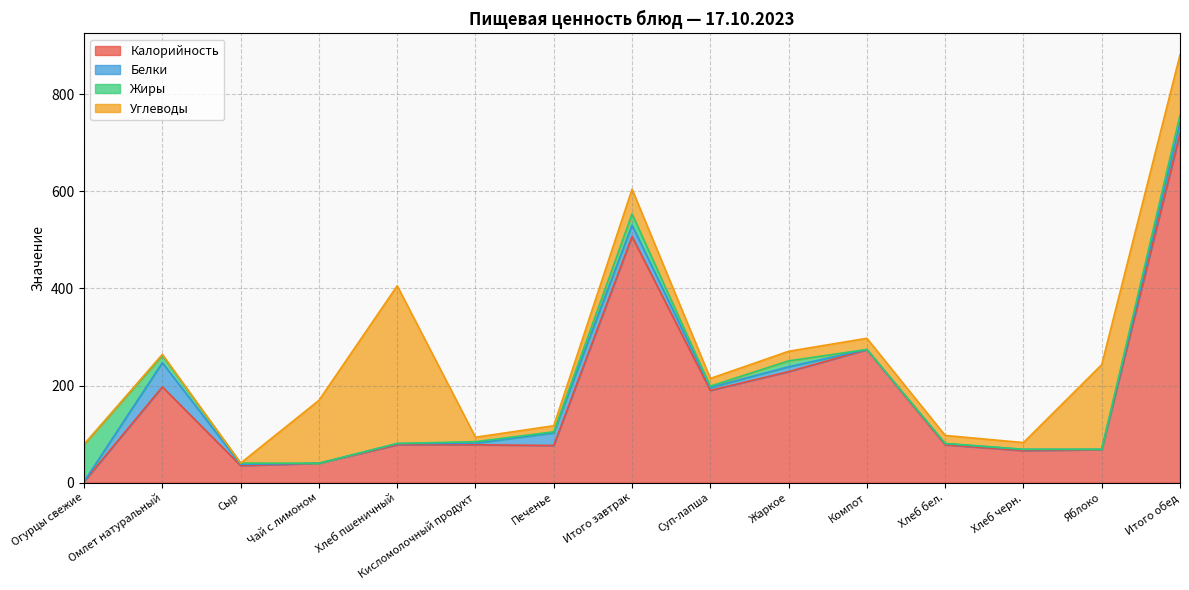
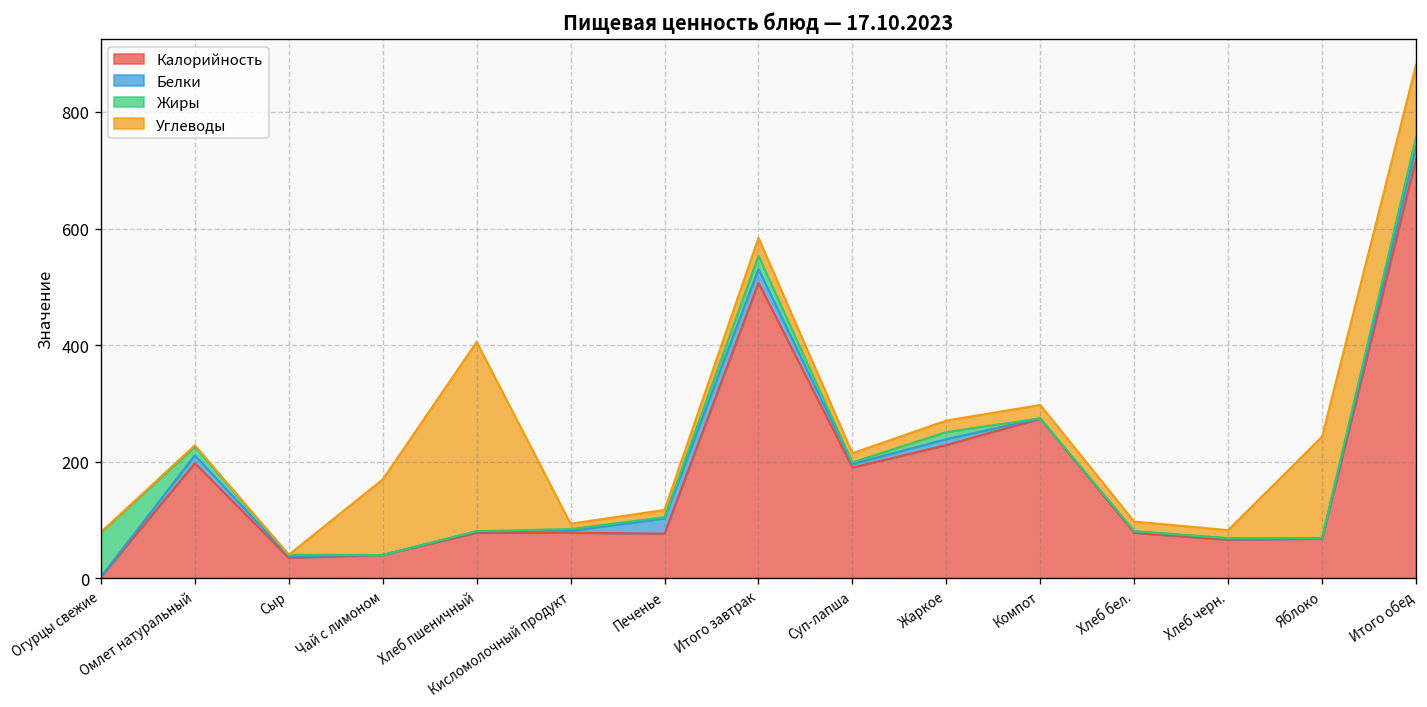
  {
    "Калорийность": {
      "Омлет натуральный": 200,
      "Печенье": 80,
      "Итого завтрак": 510,
      "Суп-лапша": 190,
      "Жаркое": 230,
      "Итого обед": 720
    },
    "Белки": {
-     "Омлет натуральный": 50,
+     "Омлет натуральный": 10,
      "Итого завтрак": 20,
      "Жаркое": 10,
      "Итого обед": 20
    },
    "Жиры": {
      "Итого завтрак": 20,
      "Жаркое": 10,
      "Итого обед": 20
    },
    "Углеводы": {
      "Чай с лимоном": 130,
      "Хлеб пшеничный": 320,
      "Кисломолочный продукт": 10,
      "Печенье": 10,
-     "Итого завтрак": 50,
+     "Итого завтрак": 30,
      "Суп-лапша": 20,
      "Жаркое": 20,
      "Компот": 20,
      "Хлеб бел.": 20,
      "Хлеб черн.": 10,
      "Яблоко": 170,
      "Итого обед": 120
    }
  }
